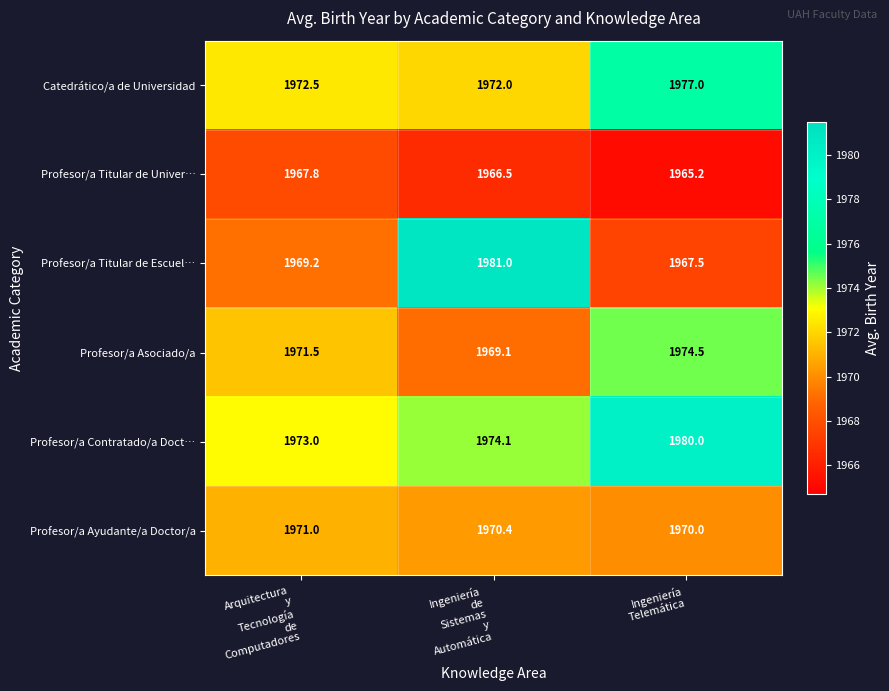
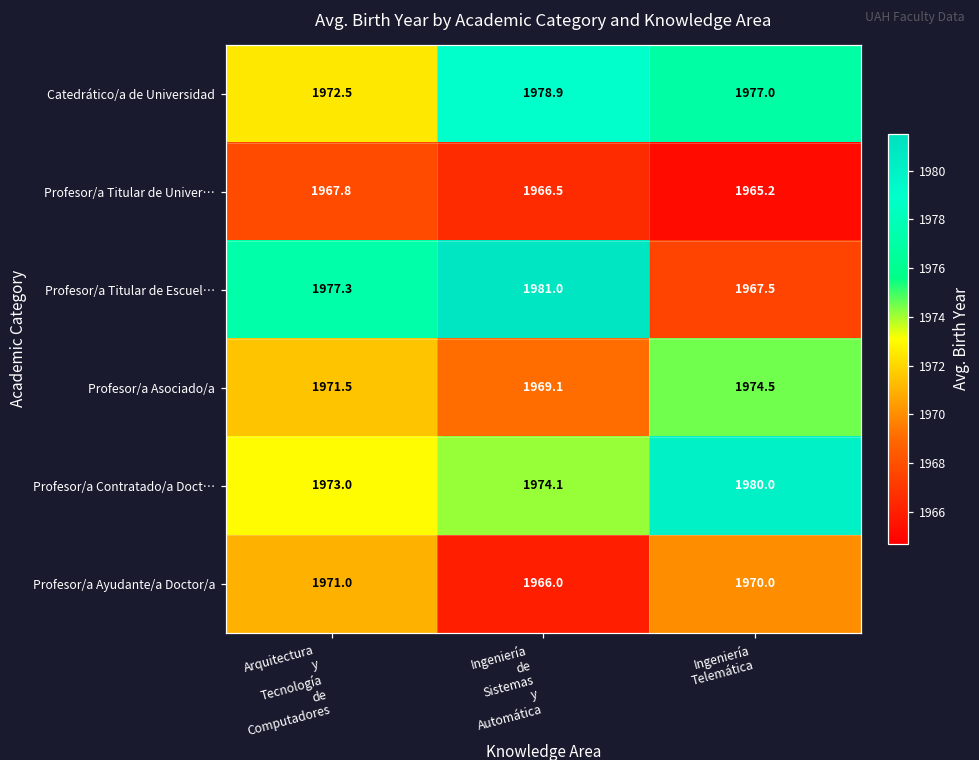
  {
    "Catedrático/a de Universidad": {
      "Arquitectura y Tecnología de Computadores": 1972.5,
-     "Ingeniería de Sistemas y Automática": 1972.0,
+     "Ingeniería de Sistemas y Automática": 1978.9,
      "Ingeniería Telemática": 1977.0
    },
    "Profesor/a Titular de Univer…": {
      "Arquitectura y Tecnología de Computadores": 1967.8,
      "Ingeniería de Sistemas y Automática": 1966.5,
      "Ingeniería Telemática": 1965.2
    },
    "Profesor/a Titular de Escuel…": {
-     "Arquitectura y Tecnología de Computadores": 1969.2,
+     "Arquitectura y Tecnología de Computadores": 1977.3,
      "Ingeniería de Sistemas y Automática": 1981.0,
      "Ingeniería Telemática": 1967.5
    },
    "Profesor/a Asociado/a": {
      "Arquitectura y Tecnología de Computadores": 1971.5,
      "Ingeniería de Sistemas y Automática": 1969.1,
      "Ingeniería Telemática": 1974.5
    },
    "Profesor/a Contratado/a Doct…": {
      "Arquitectura y Tecnología de Computadores": 1973.0,
      "Ingeniería de Sistemas y Automática": 1974.1,
      "Ingeniería Telemática": 1980.0
    },
    "Profesor/a Ayudante/a Doctor/a": {
      "Arquitectura y Tecnología de Computadores": 1971.0,
-     "Ingeniería de Sistemas y Automática": 1970.4,
+     "Ingeniería de Sistemas y Automática": 1966.0,
      "Ingeniería Telemática": 1970.0
    }
  }
